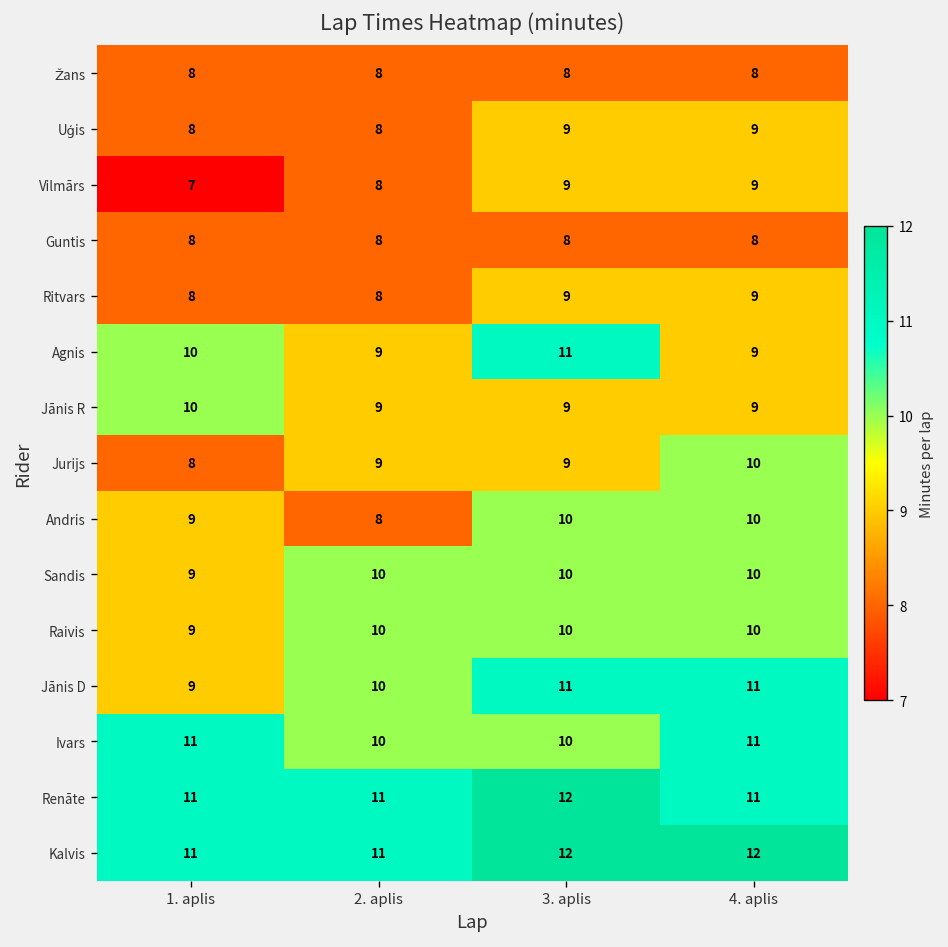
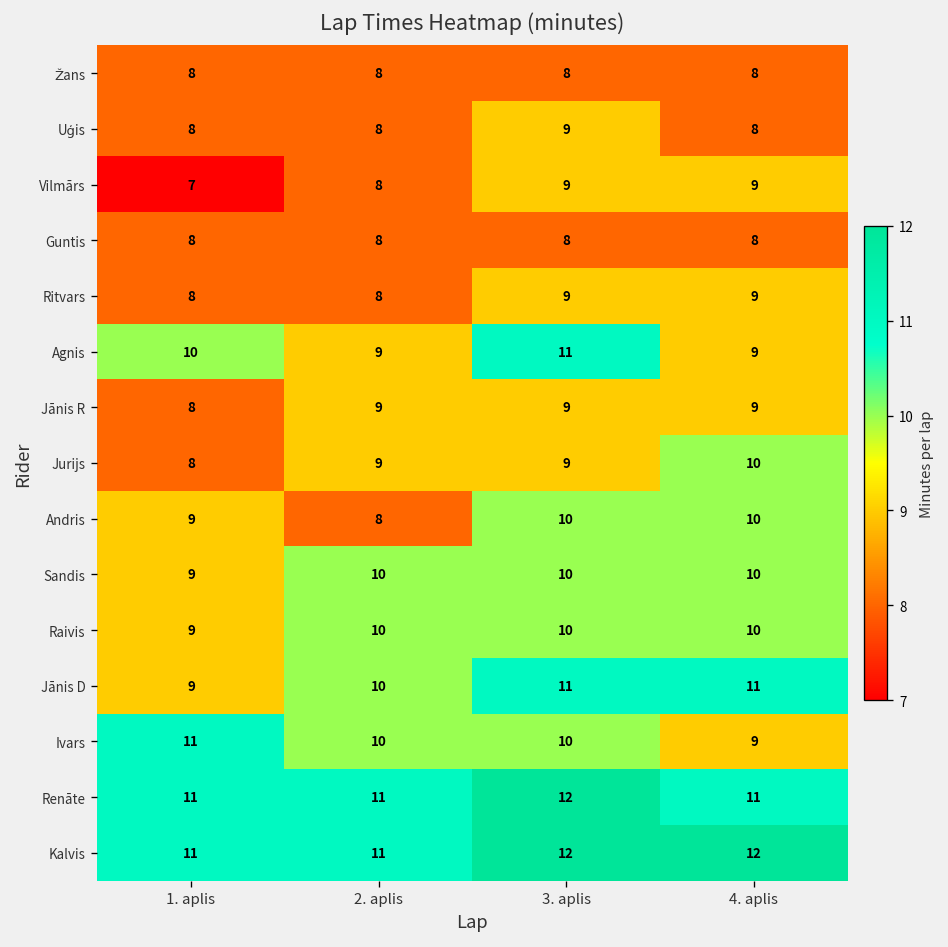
  {
    "Žans": {
      "1. aplis": 8,
      "2. aplis": 8,
      "3. aplis": 8,
      "4. aplis": 8
    },
    "Uģis": {
      "1. aplis": 8,
      "2. aplis": 8,
      "3. aplis": 9,
-     "4. aplis": 9
+     "4. aplis": 8
    },
    "Vilmārs": {
      "1. aplis": 7,
      "2. aplis": 8,
      "3. aplis": 9,
      "4. aplis": 9
    },
    "Guntis": {
      "1. aplis": 8,
      "2. aplis": 8,
      "3. aplis": 8,
      "4. aplis": 8
    },
    "Ritvars": {
      "1. aplis": 8,
      "2. aplis": 8,
      "3. aplis": 9,
      "4. aplis": 9
    },
    "Agnis": {
      "1. aplis": 10,
      "2. aplis": 9,
      "3. aplis": 11,
      "4. aplis": 9
    },
    "Jānis R": {
-     "1. aplis": 10,
+     "1. aplis": 8,
      "2. aplis": 9,
      "3. aplis": 9,
      "4. aplis": 9
    },
    "Jurijs": {
      "1. aplis": 8,
      "2. aplis": 9,
      "3. aplis": 9,
      "4. aplis": 10
    },
    "Andris": {
      "1. aplis": 9,
      "2. aplis": 8,
      "3. aplis": 10,
      "4. aplis": 10
    },
    "Sandis": {
      "1. aplis": 9,
      "2. aplis": 10,
      "3. aplis": 10,
      "4. aplis": 10
    },
    "Raivis": {
      "1. aplis": 9,
      "2. aplis": 10,
      "3. aplis": 10,
      "4. aplis": 10
    },
    "Jānis D": {
      "1. aplis": 9,
      "2. aplis": 10,
      "3. aplis": 11,
      "4. aplis": 11
    },
    "Ivars": {
      "1. aplis": 11,
      "2. aplis": 10,
      "3. aplis": 10,
-     "4. aplis": 11
+     "4. aplis": 9
    },
    "Renāte": {
      "1. aplis": 11,
      "2. aplis": 11,
      "3. aplis": 12,
      "4. aplis": 11
    },
    "Kalvis": {
      "1. aplis": 11,
      "2. aplis": 11,
      "3. aplis": 12,
      "4. aplis": 12
    }
  }
